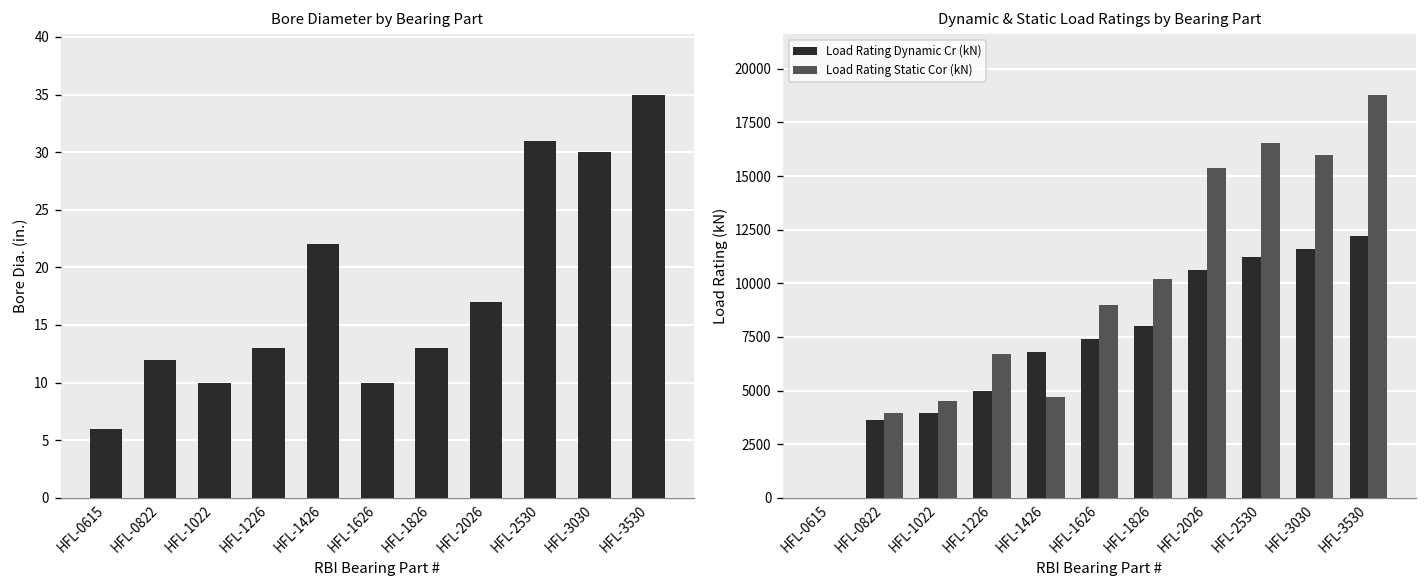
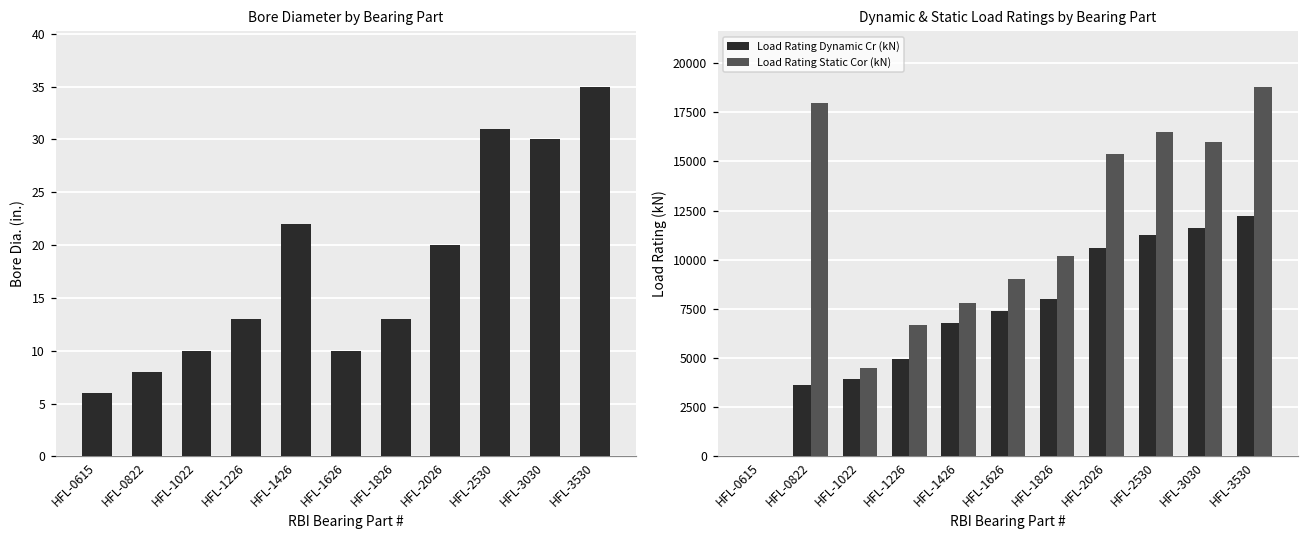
  {
    "Bore Diameter by Bearing Part": {
      "HFL-0615": 6,
-     "HFL-0822": 12,
+     "HFL-0822": 8,
      "HFL-1022": 10,
      "HFL-1226": 13,
      "HFL-1426": 22,
      "HFL-1626": 10,
      "HFL-1826": 13,
-     "HFL-2026": 17,
+     "HFL-2026": 20,
      "HFL-2530": 31,
      "HFL-3030": 30,
      "HFL-3530": 35
    },
    "Dynamic & Static Load Ratings by Bearing Part": {
      "Load Rating Dynamic Cr (kN)": {
        "HFL-0615": 0,
        "HFL-0822": 3700,
        "HFL-1022": 4000,
        "HFL-1226": 5000,
        "HFL-1426": 6800,
        "HFL-1626": 7400,
        "HFL-1826": 8000,
        "HFL-2026": 10600,
        "HFL-2530": 11200,
        "HFL-3030": 11600,
        "HFL-3530": 12200
      },
      "Load Rating Static Cor (kN)": {
        "HFL-0615": 0,
-       "HFL-0822": 4000,
+       "HFL-0822": 18000,
        "HFL-1022": 4500,
        "HFL-1226": 6700,
-       "HFL-1426": 4700,
+       "HFL-1426": 7800,
        "HFL-1626": 9000,
        "HFL-1826": 10200,
        "HFL-2026": 15400,
        "HFL-2530": 16500,
        "HFL-3030": 16000,
        "HFL-3530": 18800
      }
    }
  }
